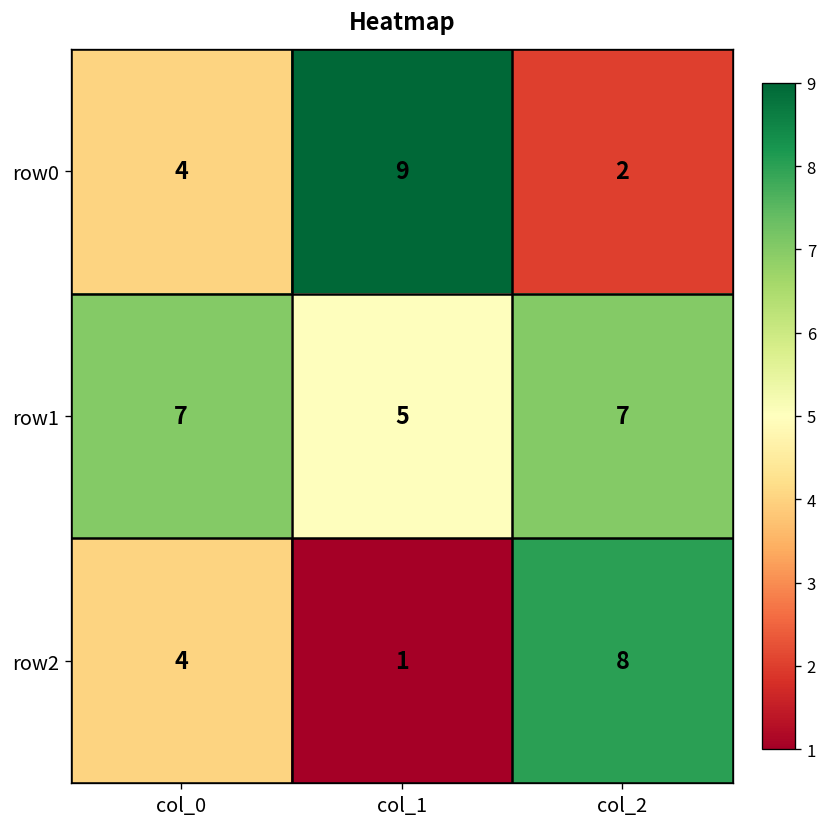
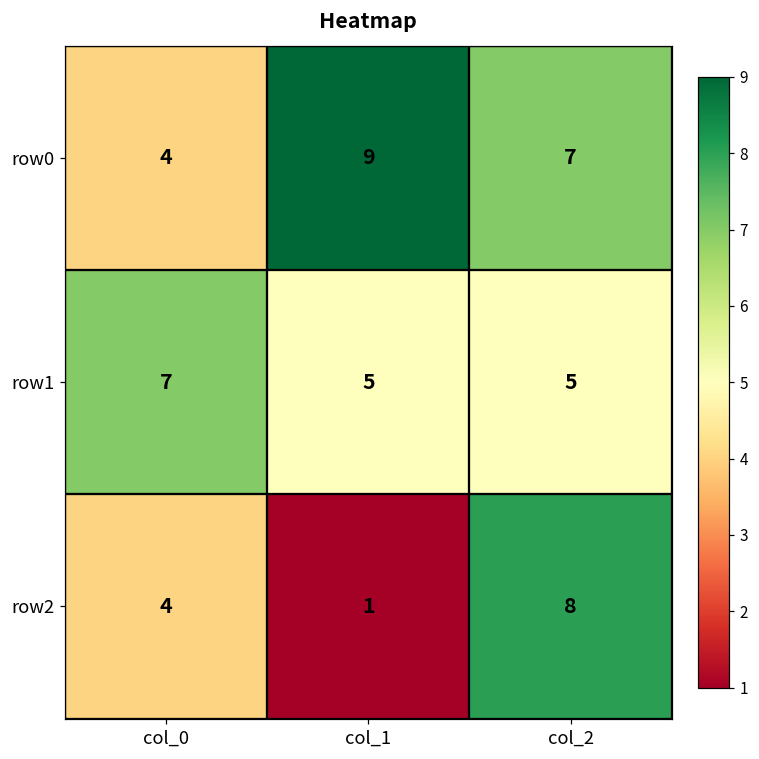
  {
    "row0": {
      "col_0": 4,
      "col_1": 9,
-     "col_2": 2
+     "col_2": 7
    },
    "row1": {
      "col_0": 7,
      "col_1": 5,
-     "col_2": 7
+     "col_2": 5
    },
    "row2": {
      "col_0": 4,
      "col_1": 1,
      "col_2": 8
    }
  }
